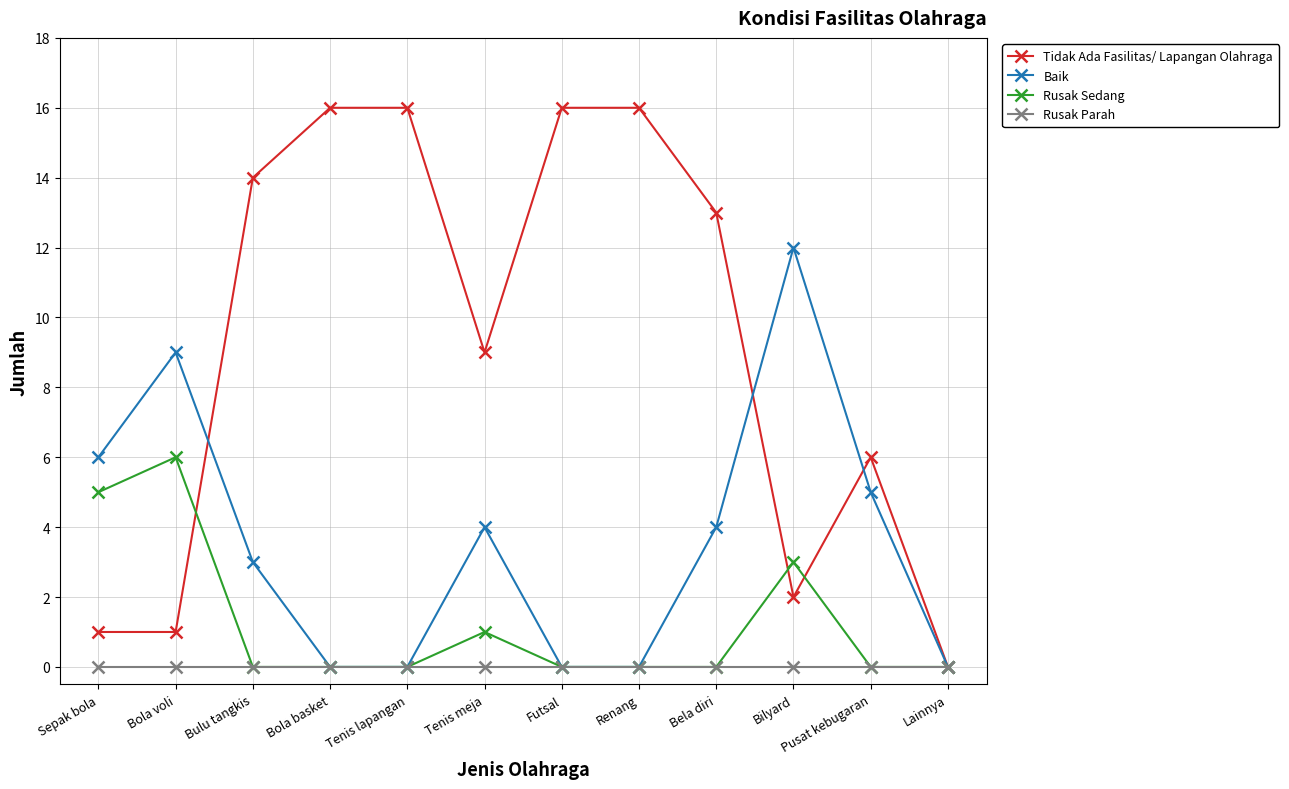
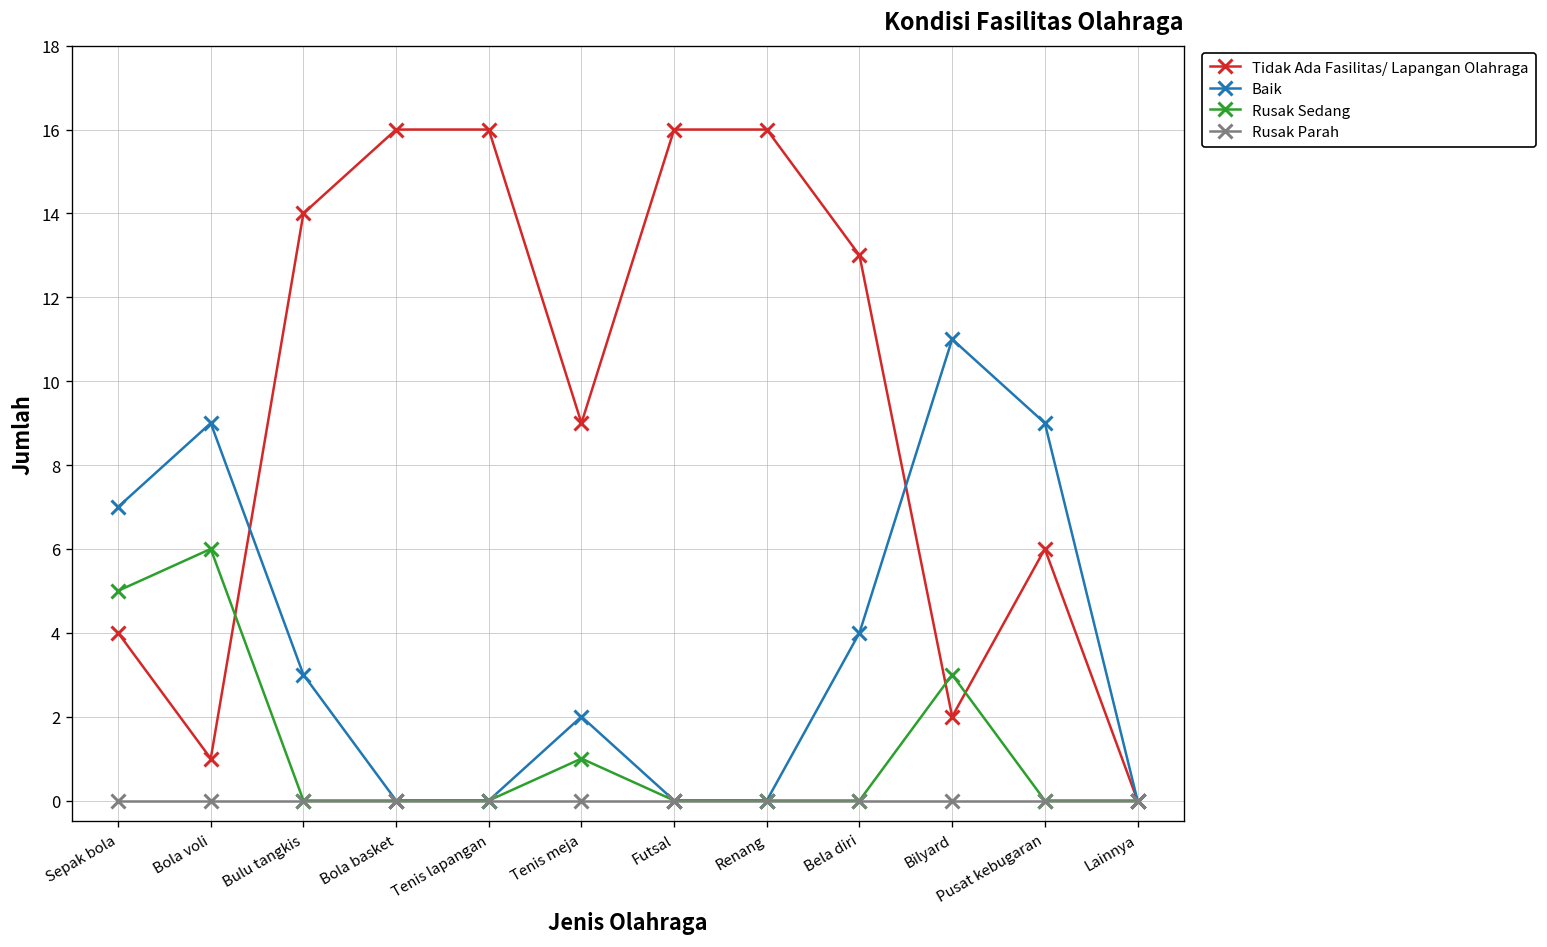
  {
    "Tidak Ada Fasilitas/ Lapangan Olahraga": {
-     "Sepak bola": 1,
+     "Sepak bola": 4,
      "Bola voli": 1,
      "Bulu tangkis": 14,
      "Bola basket": 16,
      "Tenis lapangan": 16,
      "Tenis meja": 9,
      "Futsal": 16,
      "Renang": 16,
      "Bela diri": 13,
      "Bilyard": 2,
      "Pusat kebugaran": 6
    },
    "Baik": {
-     "Sepak bola": 6,
+     "Sepak bola": 7,
      "Bola voli": 9,
      "Bulu tangkis": 3,
-     "Tenis meja": 4,
+     "Tenis meja": 2,
      "Bela diri": 4,
-     "Bilyard": 12,
-     "Pusat kebugaran": 5
+     "Bilyard": 11,
+     "Pusat kebugaran": 9
    },
    "Rusak Sedang": {
      "Sepak bola": 5,
      "Bola voli": 6,
      "Tenis meja": 1,
      "Bilyard": 3
    },
    "Rusak Parah": {
      "Sepak bola": 0,
      "Bola voli": 0,
      "Tenis meja": 0,
      "Bilyard": 0
    }
  }
